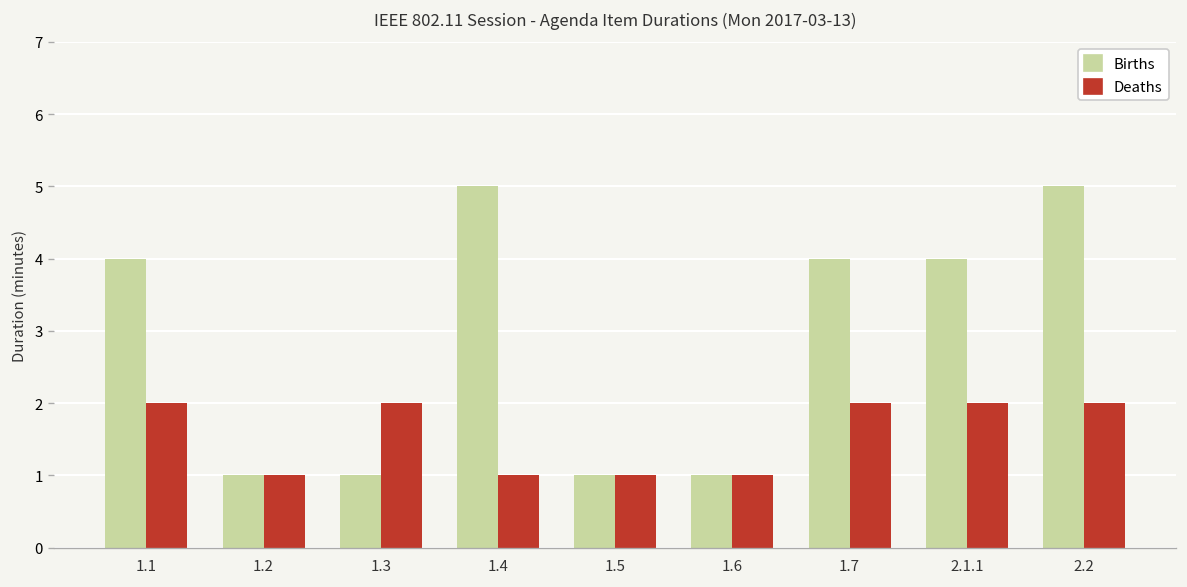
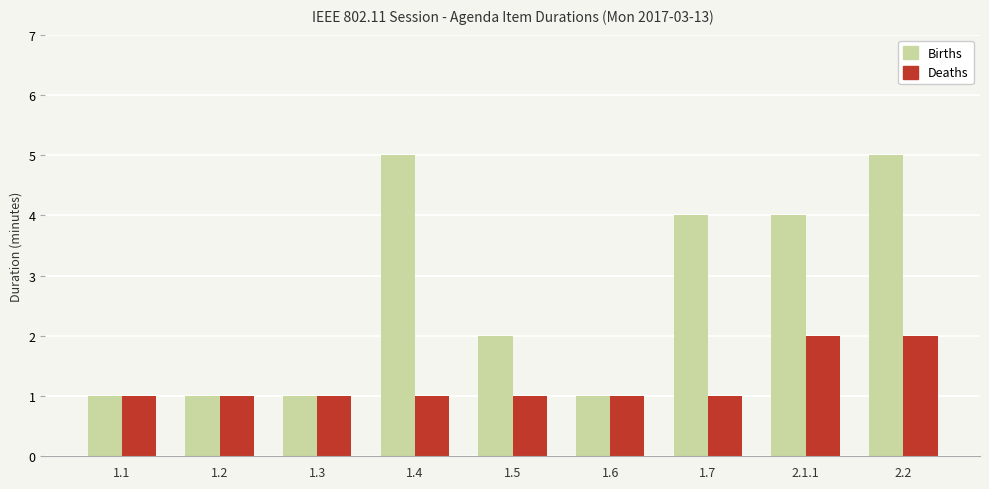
  {
    "Births": {
-     "1.1": 4,
+     "1.1": 1,
      "1.2": 1,
      "1.3": 1,
      "1.4": 5,
-     "1.5": 1,
+     "1.5": 2,
      "1.6": 1,
      "1.7": 4,
      "2.1.1": 4,
      "2.2": 5
    },
    "Deaths": {
-     "1.1": 2,
+     "1.1": 1,
      "1.2": 1,
-     "1.3": 2,
+     "1.3": 1,
      "1.4": 1,
      "1.5": 1,
      "1.6": 1,
-     "1.7": 2,
+     "1.7": 1,
      "2.1.1": 2,
      "2.2": 2
    }
  }
